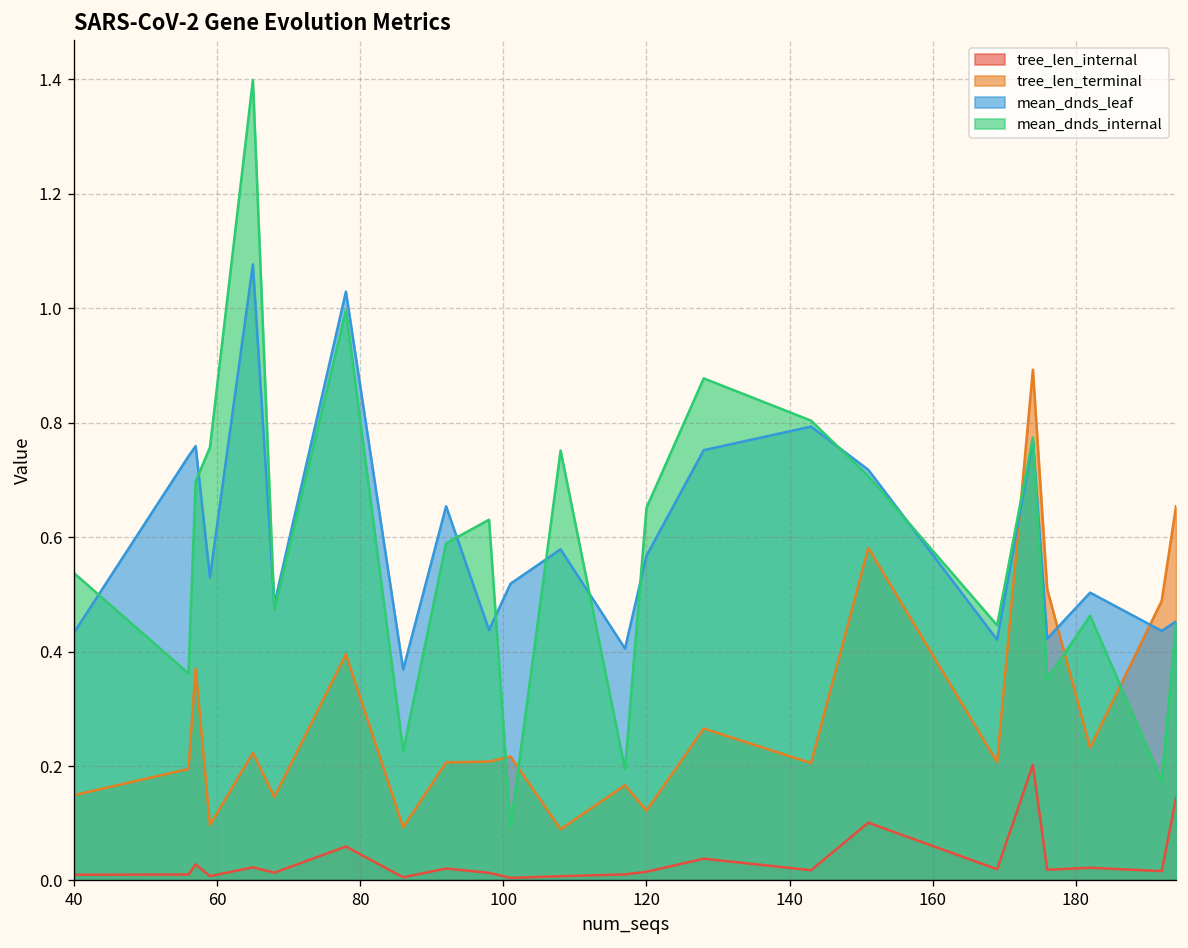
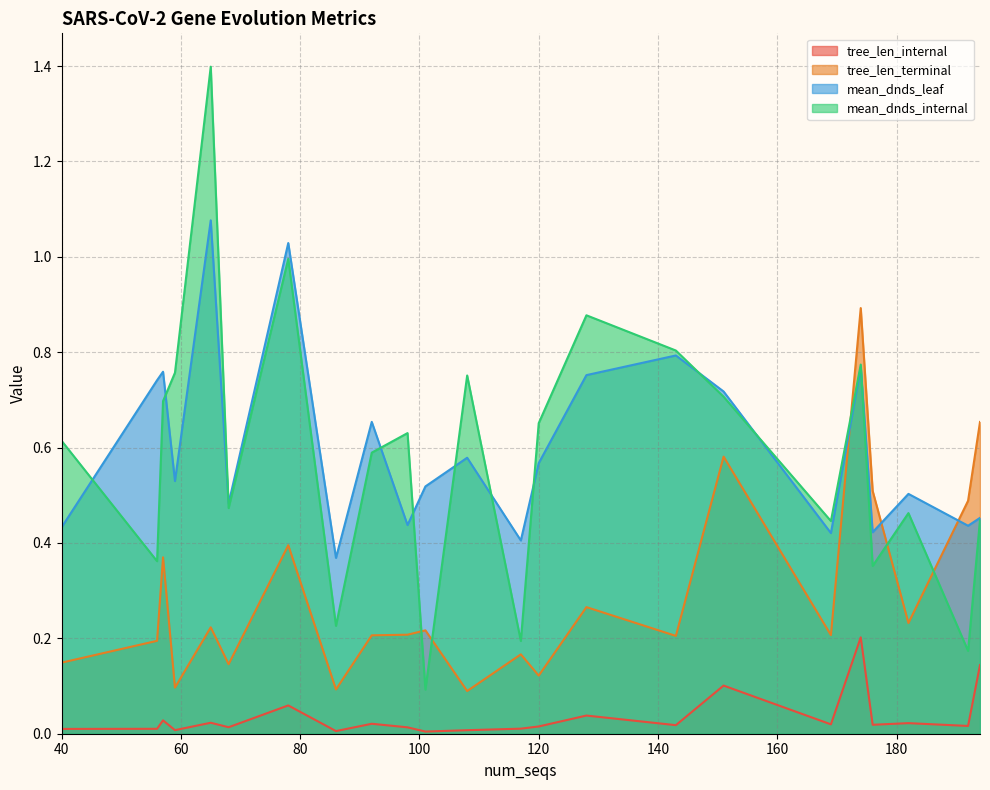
  {
    "mean_dnds_leaf": {
      "40": 0.43,
      "120": 0.57
    },
    "mean_dnds_internal": {
-     "40": 0.54,
+     "40": 0.61,
      "120": 0.65
    }
  }
